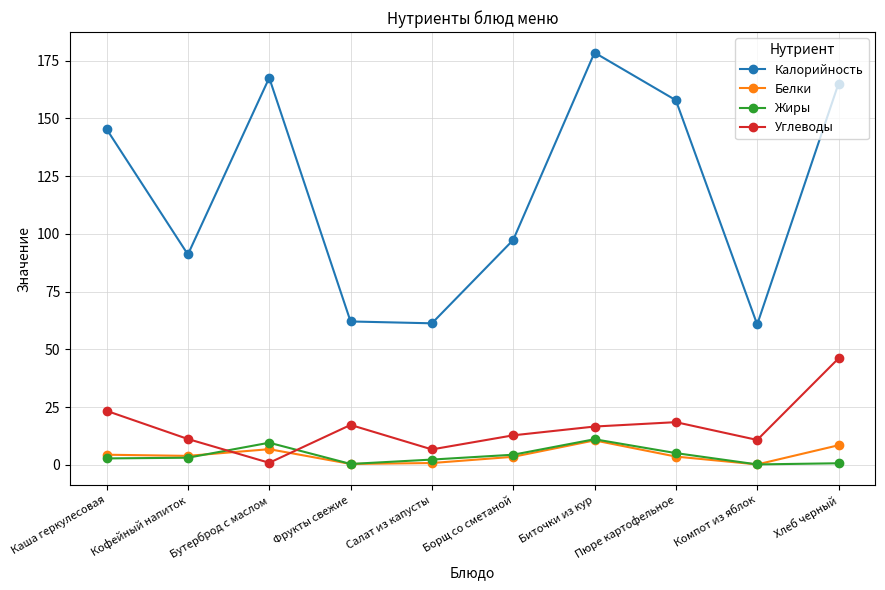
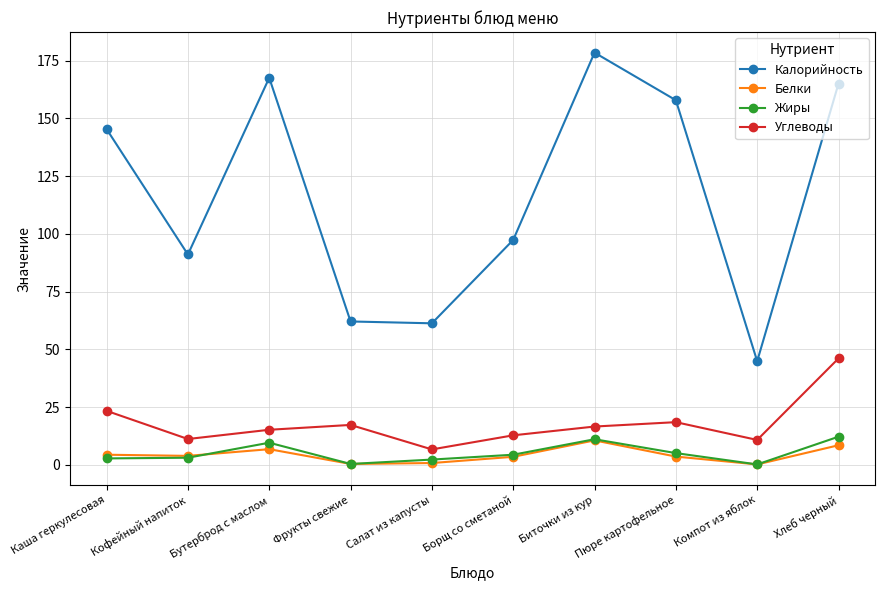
  {
    "Калорийность": {
      "Каша геркулесовая": 145,
      "Кофейный напиток": 91,
      "Бутерброд с маслом": 168,
      "Фрукты свежие": 62,
      "Салат из капусты": 61,
      "Борщ со сметаной": 97,
      "Биточки из кур": 179,
      "Пюре картофельное": 158,
-     "Компот из яблок": 61
+     "Компот из яблок": 45
    },
    "Белки": {
      "Каша геркулесовая": 4,
      "Бутерброд с маслом": 7,
      "Салат из капусты": 1,
      "Пюре картофельное": 4,
      "Хлеб черный": 9
    },
    "Жиры": {
      "Каша геркулесовая": 3,
      "Бутерброд с маслом": 10,
      "Салат из капусты": 2,
      "Пюре картофельное": 5,
-     "Хлеб черный": 1
+     "Хлеб черный": 12
    },
    "Углеводы": {
      "Каша геркулесовая": 23,
      "Кофейный напиток": 11,
-     "Бутерброд с маслом": 1,
+     "Бутерброд с маслом": 15,
      "Фрукты свежие": 17,
      "Салат из капусты": 7,
      "Борщ со сметаной": 13,
      "Биточки из кур": 17,
      "Пюре картофельное": 19,
      "Компот из яблок": 11,
      "Хлеб черный": 46
    }
  }
